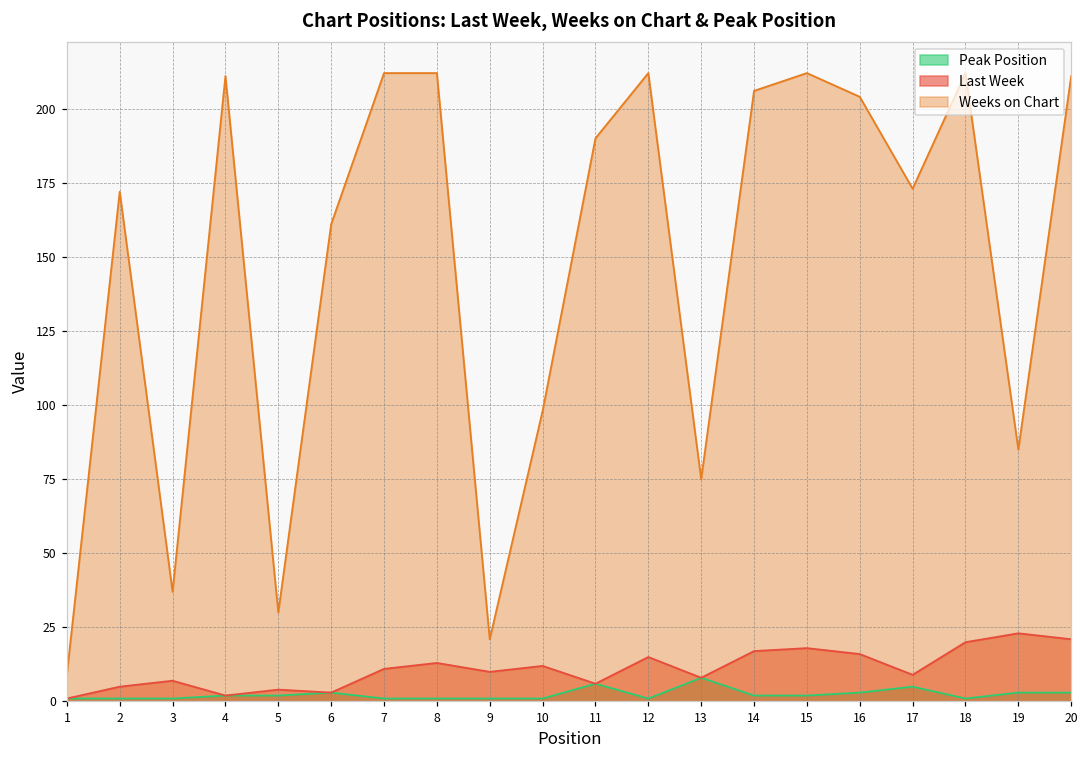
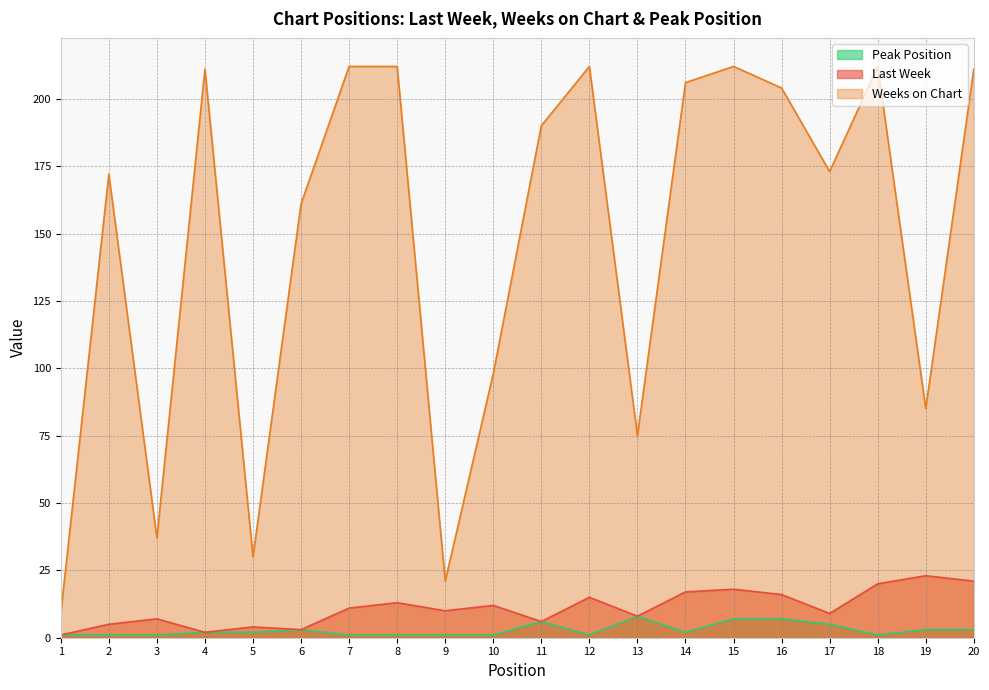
  {
    "Peak Position": {
      "2": 1,
      "3": 1,
      "5": 2,
      "7": 1,
      "8": 1,
      "9": 1,
      "10": 1,
      "12": 1,
      "14": 2,
-     "15": 2,
-     "16": 3,
+     "15": 7,
+     "16": 7,
      "17": 5,
      "18": 1,
      "19": 3,
      "20": 3
    }
  }
